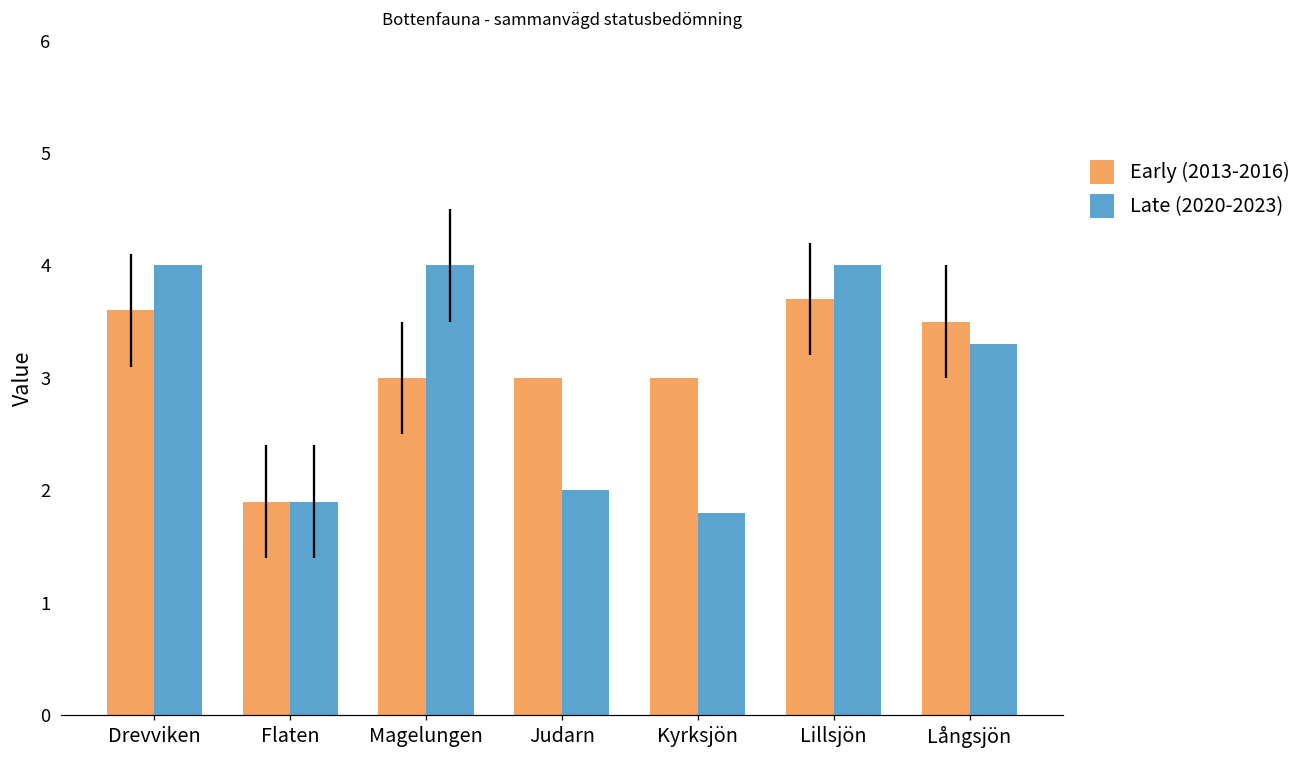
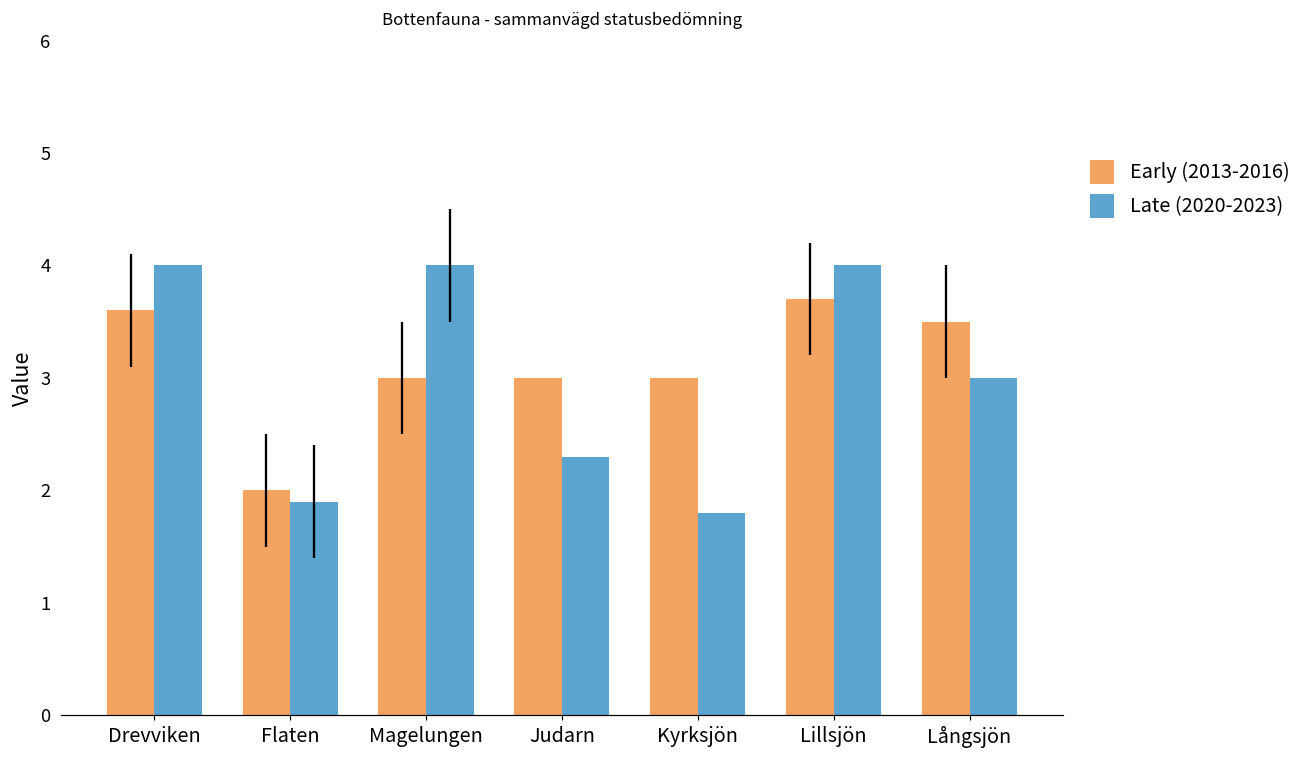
  {
    "Early (2013-2016)": {
      "Drevviken": 3.6,
-     "Flaten": 1.9,
+     "Flaten": 2.0,
      "Magelungen": 3.0,
      "Judarn": 3.0,
      "Kyrksjön": 3.0,
      "Lillsjön": 3.7,
      "Långsjön": 3.5
    },
    "Late (2020-2023)": {
      "Drevviken": 4.0,
      "Flaten": 1.9,
      "Magelungen": 4.0,
-     "Judarn": 2.0,
+     "Judarn": 2.3,
      "Kyrksjön": 1.8,
      "Lillsjön": 4.0,
-     "Långsjön": 3.3
+     "Långsjön": 3.0
    }
  }
